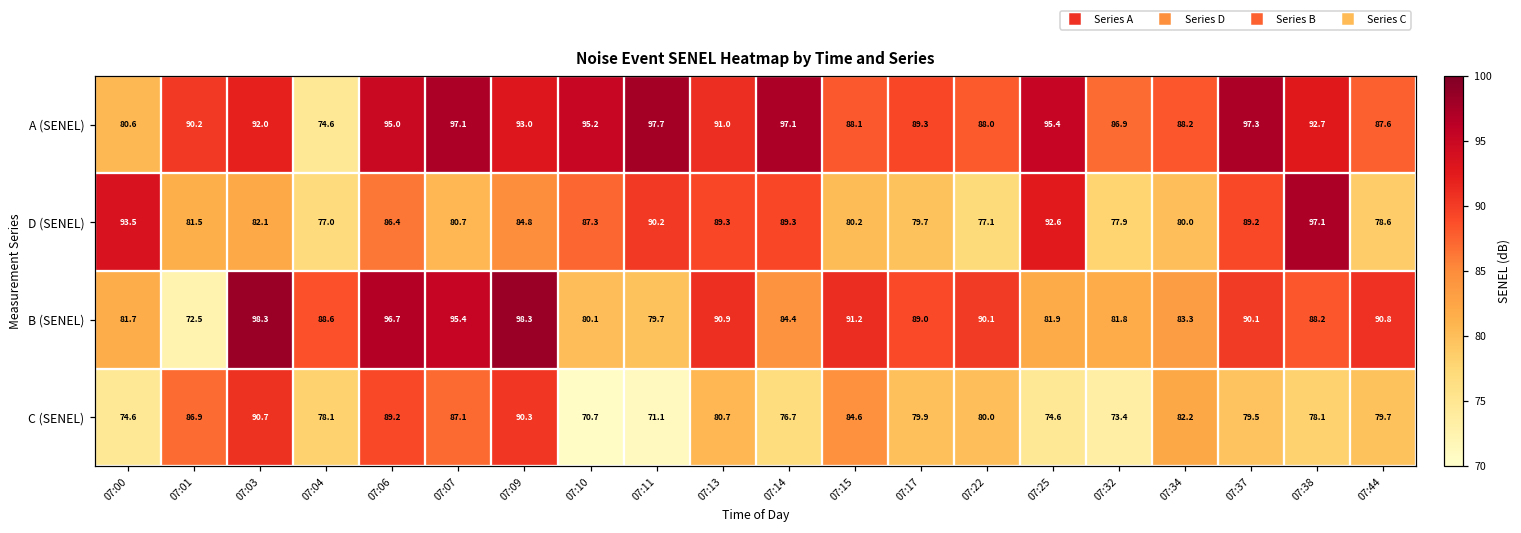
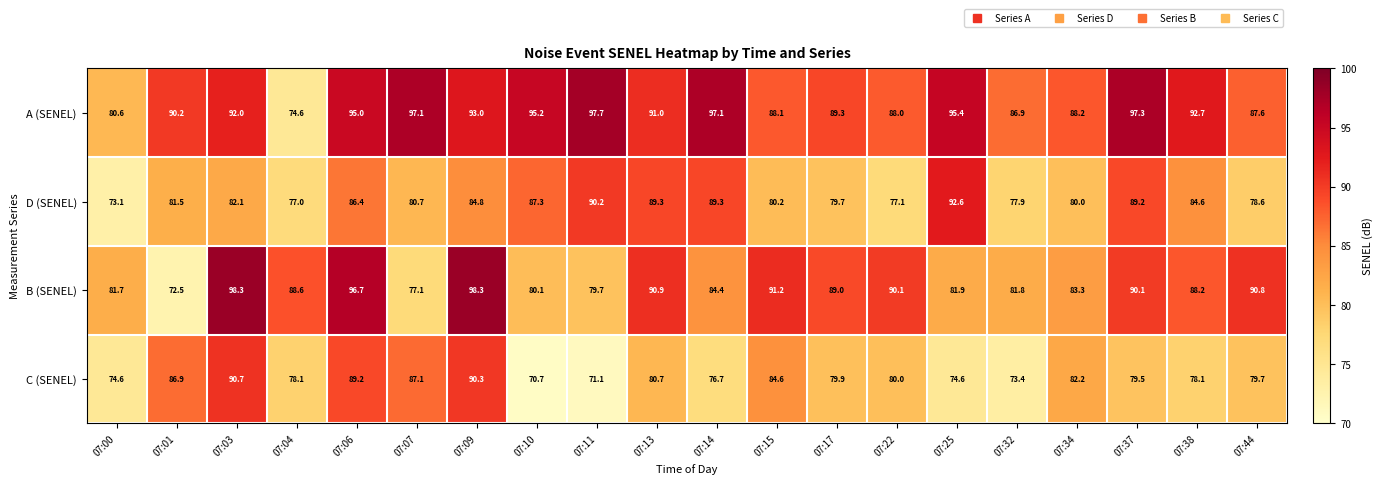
  {
    "A (SENEL)": {
      "07:00": 80.6,
      "07:01": 90.2,
      "07:03": 92.0,
      "07:04": 74.6,
      "07:06": 95.0,
      "07:07": 97.1,
      "07:09": 93.0,
      "07:10": 95.2,
      "07:11": 97.7,
      "07:13": 91.0,
      "07:14": 97.1,
      "07:15": 88.1,
      "07:17": 89.3,
      "07:22": 88.0,
      "07:25": 95.4,
      "07:32": 86.9,
      "07:34": 88.2,
      "07:37": 97.3,
      "07:38": 92.7,
      "07:44": 87.6
    },
    "D (SENEL)": {
-     "07:00": 93.5,
+     "07:00": 73.1,
      "07:01": 81.5,
      "07:03": 82.1,
      "07:04": 77.0,
      "07:06": 86.4,
      "07:07": 80.7,
      "07:09": 84.8,
      "07:10": 87.3,
      "07:11": 90.2,
      "07:13": 89.3,
      "07:14": 89.3,
      "07:15": 80.2,
      "07:17": 79.7,
      "07:22": 77.1,
      "07:25": 92.6,
      "07:32": 77.9,
      "07:34": 80.0,
      "07:37": 89.2,
-     "07:38": 97.1,
+     "07:38": 84.6,
      "07:44": 78.6
    },
    "B (SENEL)": {
      "07:00": 81.7,
      "07:01": 72.5,
      "07:03": 98.3,
      "07:04": 88.6,
      "07:06": 96.7,
-     "07:07": 95.4,
+     "07:07": 77.1,
      "07:09": 98.3,
      "07:10": 80.1,
      "07:11": 79.7,
      "07:13": 90.9,
      "07:14": 84.4,
      "07:15": 91.2,
      "07:17": 89.0,
      "07:22": 90.1,
      "07:25": 81.9,
      "07:32": 81.8,
      "07:34": 83.3,
      "07:37": 90.1,
      "07:38": 88.2,
      "07:44": 90.8
    },
    "C (SENEL)": {
      "07:00": 74.6,
      "07:01": 86.9,
      "07:03": 90.7,
      "07:04": 78.1,
      "07:06": 89.2,
      "07:07": 87.1,
      "07:09": 90.3,
      "07:10": 70.7,
      "07:11": 71.1,
      "07:13": 80.7,
      "07:14": 76.7,
      "07:15": 84.6,
      "07:17": 79.9,
      "07:22": 80.0,
      "07:25": 74.6,
      "07:32": 73.4,
      "07:34": 82.2,
      "07:37": 79.5,
      "07:38": 78.1,
      "07:44": 79.7
    }
  }
